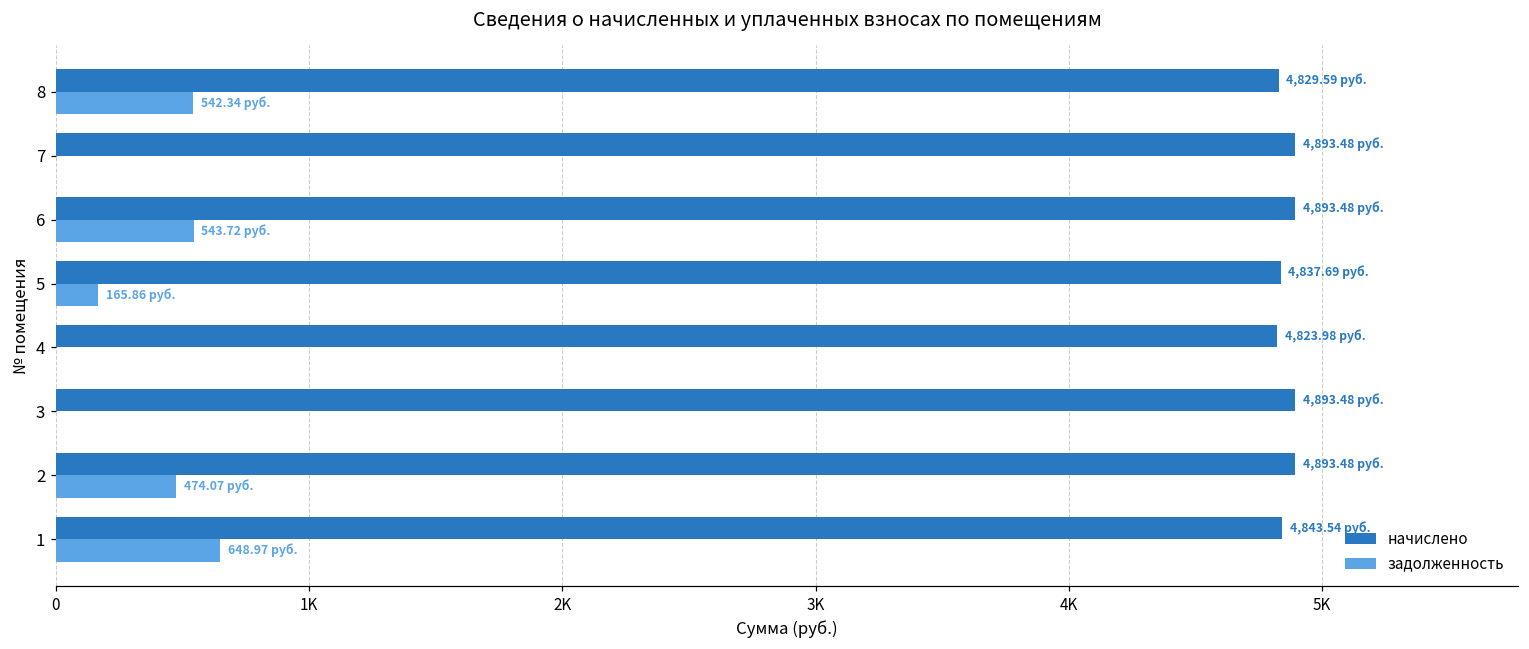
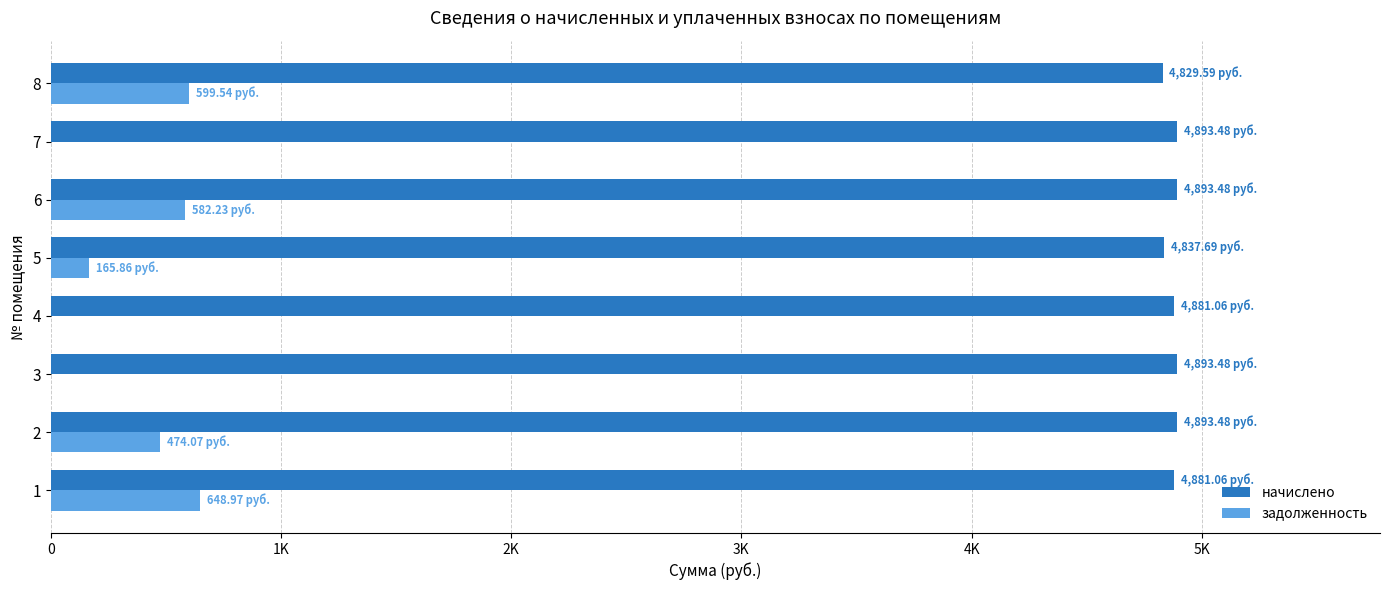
  {
    "начислено": {
      "8": "4,829.59",
      "7": "4,893.48",
      "6": "4,893.48",
      "5": "4,837.69",
-     "4": "4,823.98",
+     "4": "4,881.06",
      "3": "4,893.48",
      "2": "4,893.48",
-     "1": "4,843.54"
+     "1": "4,881.06"
    },
    "задолженность": {
-     "8": "542.34",
-     "6": "543.72",
+     "8": "599.54",
+     "6": "582.23",
      "5": "165.86",
      "2": "474.07",
      "1": "648.97"
    }
  }
